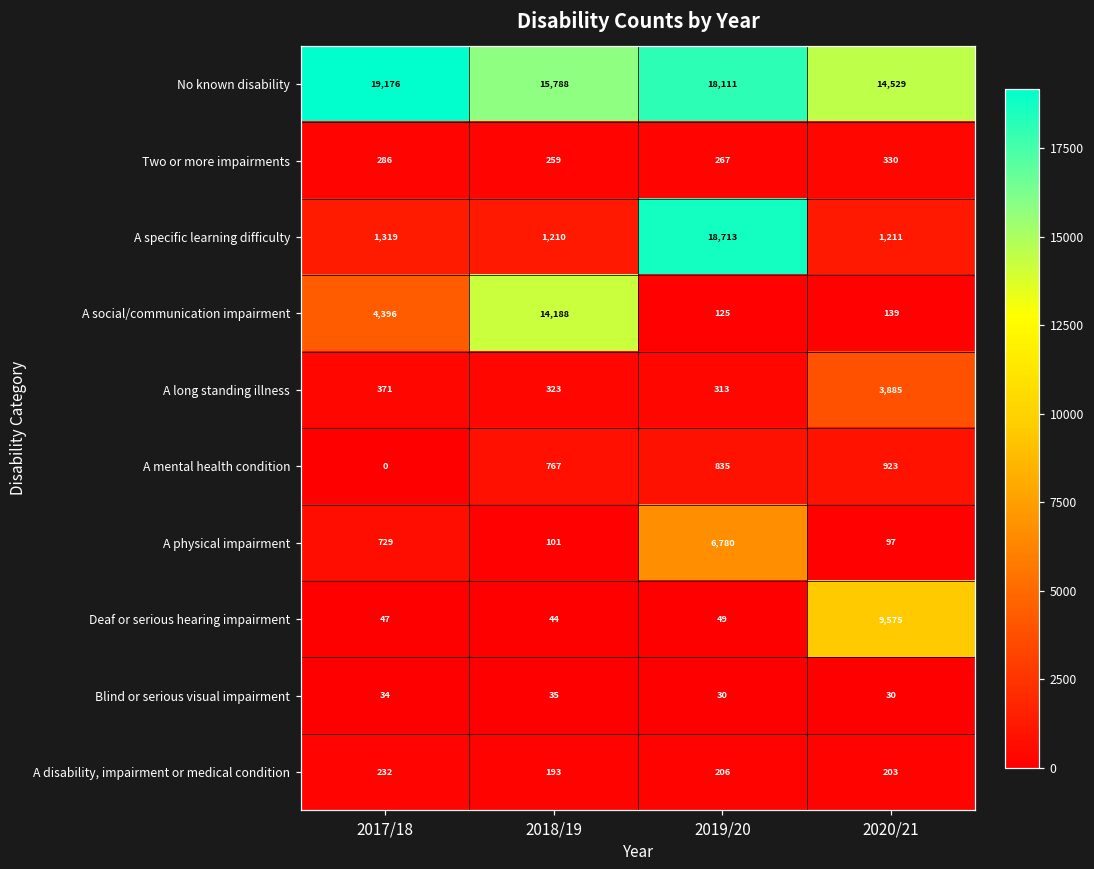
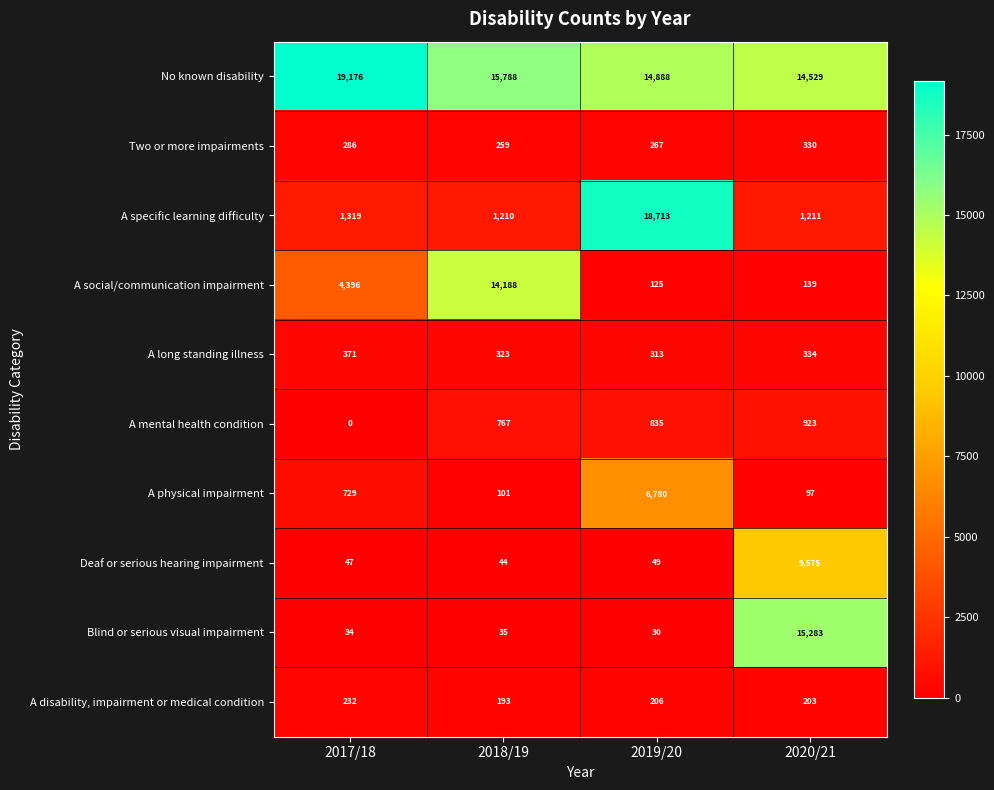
  {
    "No known disability": {
      "2017/18": "19,176",
      "2018/19": "15,788",
-     "2019/20": "18,111",
+     "2019/20": "14,888",
      "2020/21": "14,529"
    },
    "Two or more impairments": {
      "2017/18": "286",
      "2018/19": "259",
      "2019/20": "267",
      "2020/21": "330"
    },
    "A specific learning difficulty": {
      "2017/18": "1,319",
      "2018/19": "1,210",
      "2019/20": "18,713",
      "2020/21": "1,211"
    },
    "A social/communication impairment": {
      "2017/18": "4,396",
      "2018/19": "14,188",
      "2019/20": "125",
      "2020/21": "139"
    },
    "A long standing illness": {
      "2017/18": "371",
      "2018/19": "323",
      "2019/20": "313",
-     "2020/21": "3,885"
+     "2020/21": "334"
    },
    "A mental health condition": {
      "2017/18": "0",
      "2018/19": "767",
      "2019/20": "835",
      "2020/21": "923"
    },
    "A physical impairment": {
      "2017/18": "729",
      "2018/19": "101",
      "2019/20": "6,780",
      "2020/21": "97"
    },
    "Deaf or serious hearing impairment": {
      "2017/18": "47",
      "2018/19": "44",
      "2019/20": "49",
      "2020/21": "9,575"
    },
    "Blind or serious visual impairment": {
      "2017/18": "34",
      "2018/19": "35",
      "2019/20": "30",
-     "2020/21": "30"
+     "2020/21": "15,283"
    },
    "A disability, impairment or medical condition": {
      "2017/18": "232",
      "2018/19": "193",
      "2019/20": "206",
      "2020/21": "203"
    }
  }
